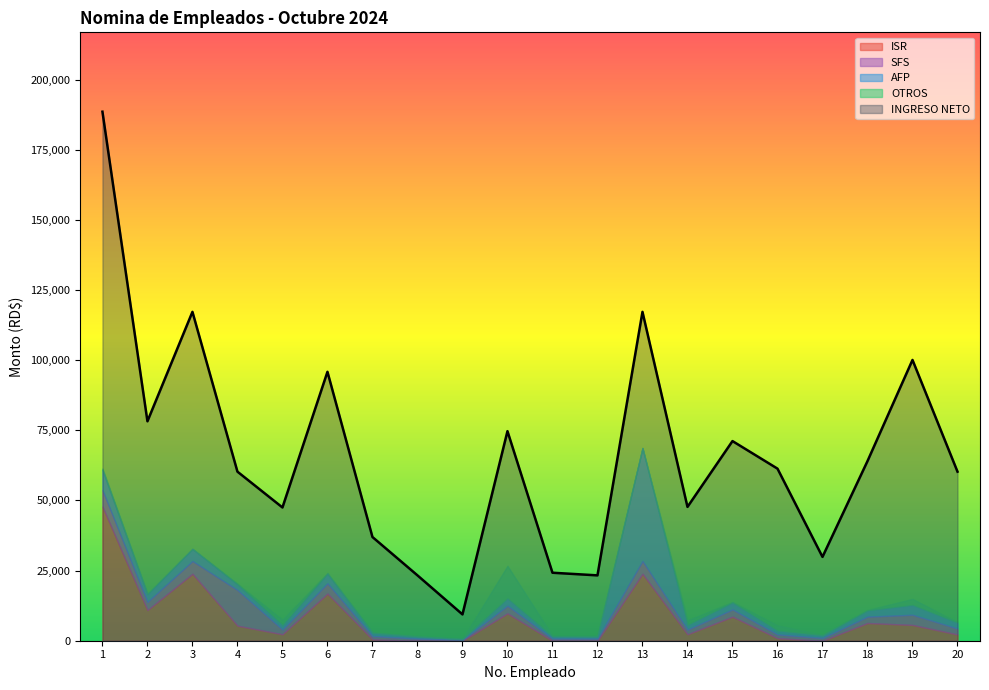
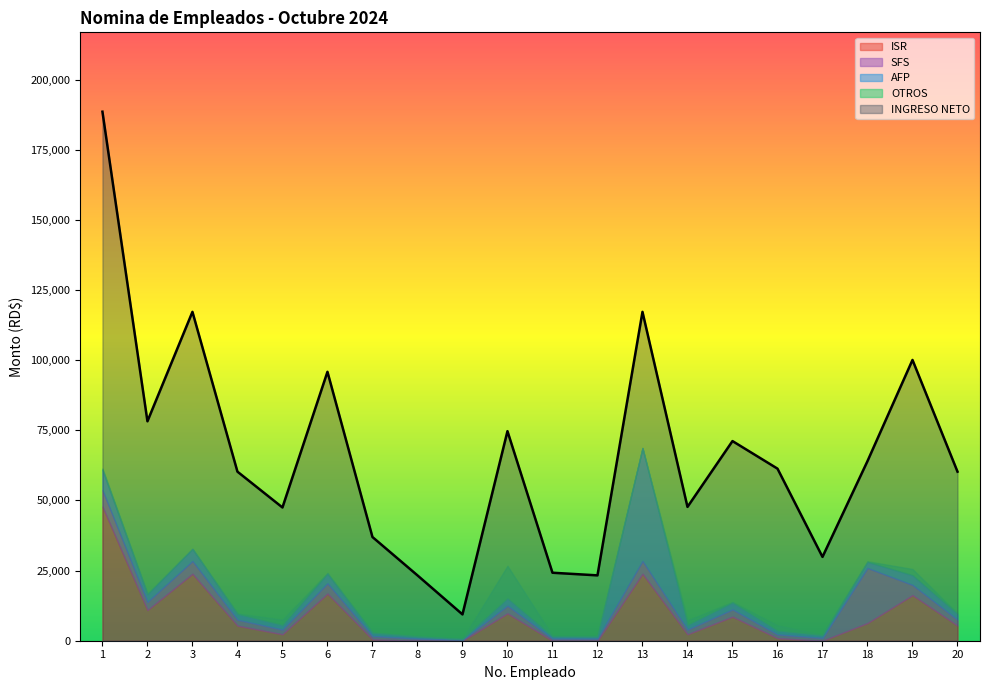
  {
    "ISR": {
      "1": "48,000",
      "2": "11,000",
      "3": "24,000",
      "4": "5,000",
      "5": "2,000",
      "6": "17,000",
      "10": "10,000",
      "13": "24,000",
      "14": "2,000",
      "15": "9,000",
      "17": "0",
      "18": "6,000",
-     "19": "6,000",
-     "20": "2,000"
+     "19": "16,000",
+     "20": "5,000"
    },
    "SFS": {
      "1": "6,000",
      "2": "3,000",
      "3": "5,000",
-     "4": "13,000",
+     "4": "2,000",
      "5": "2,000",
      "6": "4,000",
      "7": "1,000",
      "10": "3,000",
      "13": "5,000",
      "14": "2,000",
      "15": "3,000",
      "16": "1,000",
      "17": "1,000",
-     "18": "2,000",
+     "18": "20,000",
      "19": "4,000",
      "20": "2,000"
    },
    "AFP": {
      "5": "2,000",
      "10": "3,000",
      "14": "2,000",
      "16": "1,000",
      "19": "3,000"
    },
    "OTROS": {
      "5": "2,000",
      "10": "12,000",
      "14": "2,000",
      "16": "2,000",
      "19": "2,000"
    },
    "INGRESO NETO": {
      "1": "189,000",
      "2": "78,000",
      "3": "117,000",
      "4": "60,000",
      "5": "48,000",
      "6": "96,000",
      "7": "37,000",
      "8": "23,000",
      "9": "9,000",
      "10": "75,000",
      "11": "24,000",
      "12": "23,000",
      "13": "117,000",
      "14": "48,000",
      "15": "71,000",
      "16": "61,000",
      "17": "30,000",
      "18": "64,000",
      "19": "100,000",
      "20": "60,000"
    }
  }
